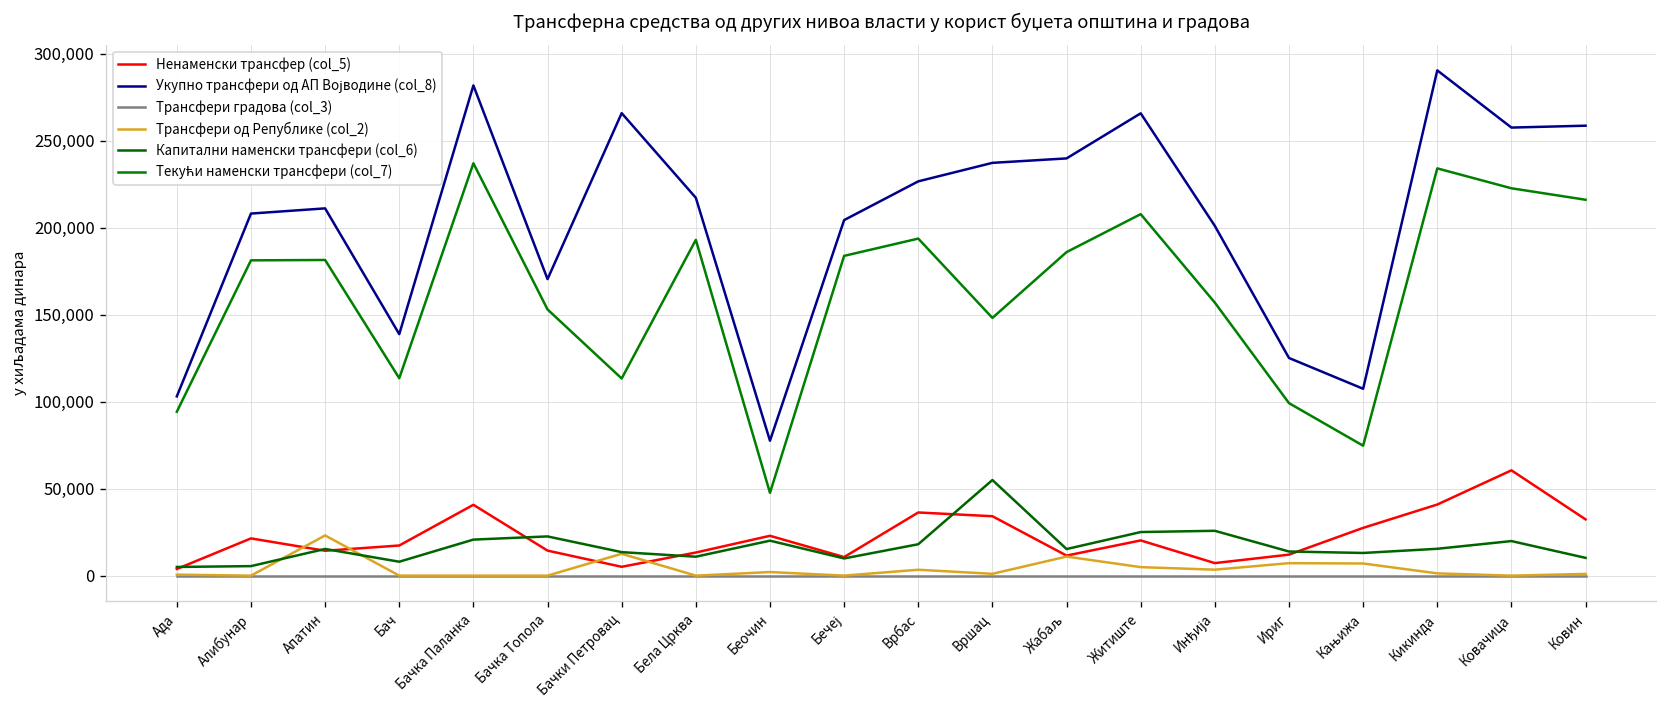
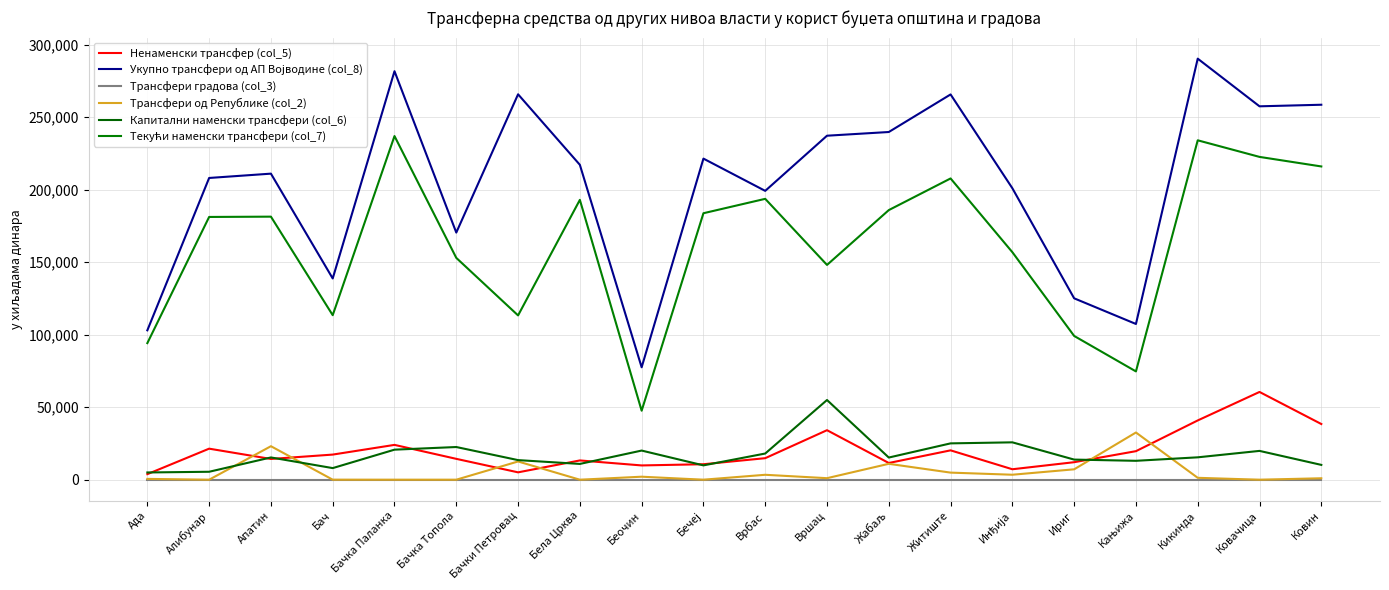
  {
    "Ненаменски трансфер (col_5)": {
      "Алибунар": "21,000",
      "Бач": "17,000",
-     "Бачка Паланка": "41,000",
+     "Бачка Паланка": "24,000",
      "Бачка Топола": "14,000",
      "Бачки Петровац": "5,000",
      "Бела Црква": "13,000",
-     "Беочин": "23,000",
-     "Врбас": "36,000",
+     "Беочин": "10,000",
+     "Врбас": "15,000",
      "Вршац": "34,000",
      "Житиште": "20,000",
      "Инђија": "7,000",
      "Ириг": "12,000",
-     "Кањижа": "27,000",
+     "Кањижа": "20,000",
      "Кикинда": "41,000",
      "Ковачица": "61,000",
-     "Ковин": "32,000"
+     "Ковин": "38,000"
    },
    "Укупно трансфери од АП Војводине (col_8)": {
      "Ада": "103,000",
      "Алибунар": "208,000",
      "Апатин": "211,000",
      "Бач": "139,000",
      "Бачка Паланка": "282,000",
      "Бачка Топола": "170,000",
      "Бачки Петровац": "266,000",
      "Бела Црква": "217,000",
      "Беочин": "78,000",
-     "Бечеј": "204,000",
-     "Врбас": "227,000",
+     "Бечеј": "221,000",
+     "Врбас": "199,000",
      "Вршац": "237,000",
      "Жабаљ": "240,000",
      "Житиште": "266,000",
      "Инђија": "201,000",
      "Ириг": "125,000",
      "Кањижа": "107,000",
      "Кикинда": "290,000",
      "Ковачица": "258,000",
      "Ковин": "259,000"
    },
    "Трансфери градова (col_3)": {
      "Апатин": "0",
      "Бачки Петровац": "0",
      "Беочин": "0",
      "Врбас": "0",
      "Жабаљ": "0",
      "Житиште": "0",
      "Инђија": "0",
      "Ириг": "0",
      "Кањижа": "0"
    },
    "Трансфери од Републике (col_2)": {
      "Апатин": "23,000",
      "Беочин": "2,000",
      "Врбас": "3,000",
      "Житиште": "5,000",
      "Инђија": "3,000",
      "Ириг": "7,000",
-     "Кањижа": "7,000"
+     "Кањижа": "33,000"
    }
  }
